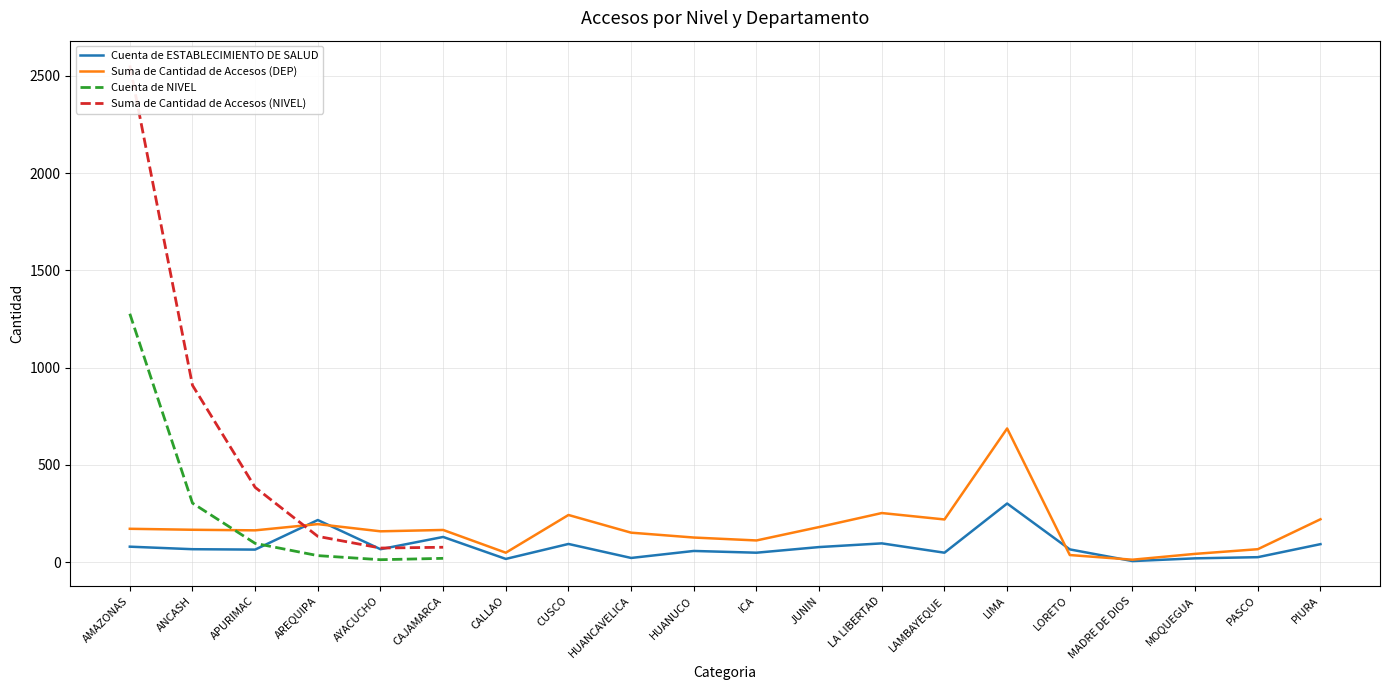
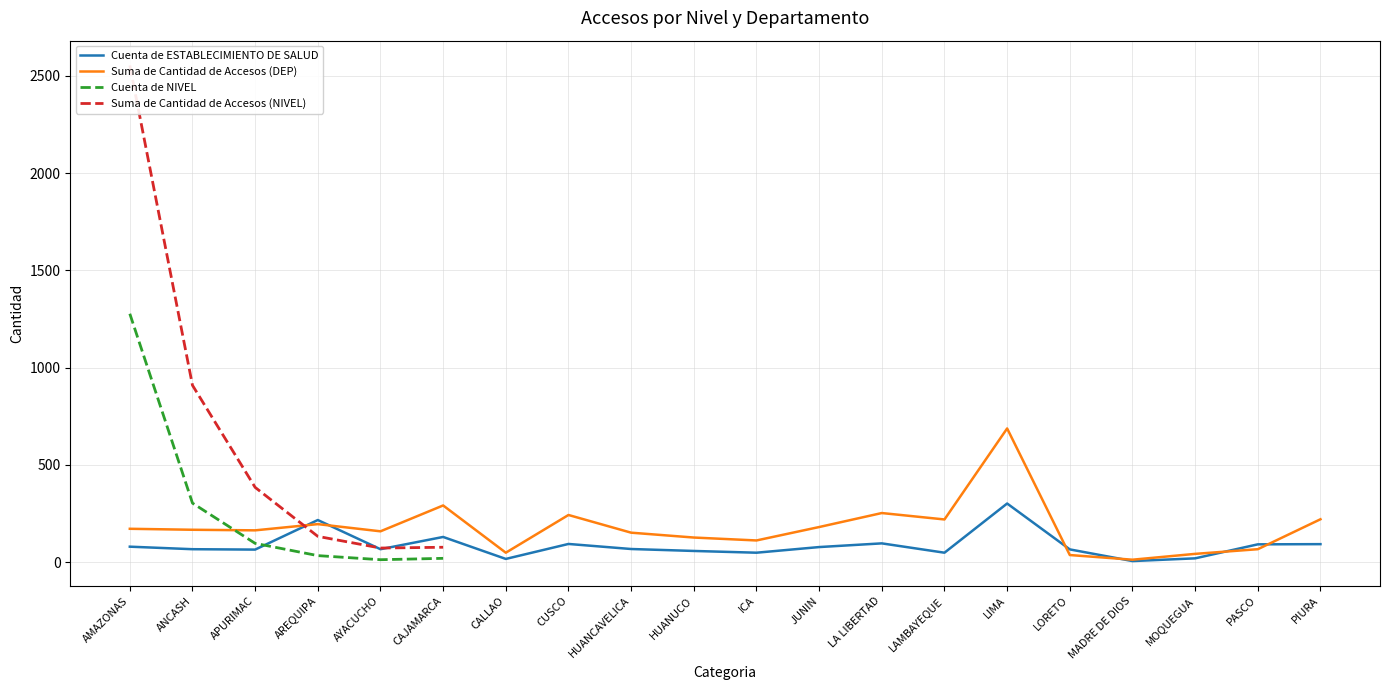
  {
    "Cuenta de ESTABLECIMIENTO DE SALUD": {
      "AMAZONAS": 80,
      "ANCASH": 70,
      "APURIMAC": 60,
      "AREQUIPA": 220,
      "CAJAMARCA": 130,
      "CALLAO": 20,
      "CUSCO": 90,
-     "HUANCAVELICA": 20,
+     "HUANCAVELICA": 70,
      "HUANUCO": 60,
      "ICA": 50,
      "JUNIN": 80,
      "LA LIBERTAD": 100,
      "LAMBAYEQUE": 50,
      "LIMA": 300,
      "LORETO": 70,
      "MOQUEGUA": 20,
-     "PASCO": 30,
+     "PASCO": 90,
      "PIURA": 90
    },
    "Suma de Cantidad de Accesos (DEP)": {
      "AMAZONAS": 170,
      "ANCASH": 170,
      "APURIMAC": 160,
      "AREQUIPA": 200,
      "AYACUCHO": 160,
-     "CAJAMARCA": 170,
+     "CAJAMARCA": 290,
      "CALLAO": 50,
      "CUSCO": 240,
      "HUANCAVELICA": 150,
      "HUANUCO": 130,
      "ICA": 110,
      "JUNIN": 180,
      "LA LIBERTAD": 250,
      "LAMBAYEQUE": 220,
      "LIMA": 690,
      "LORETO": 40,
      "MOQUEGUA": 40,
      "PASCO": 70,
      "PIURA": 220
    },
    "Cuenta de NIVEL": {
      "AMAZONAS": 1280,
      "ANCASH": 300,
      "APURIMAC": 100,
      "AREQUIPA": 30,
      "AYACUCHO": 10,
      "CAJAMARCA": 20
    },
    "Suma de Cantidad de Accesos (NIVEL)": {
      "ANCASH": 910,
      "APURIMAC": 380,
      "AREQUIPA": 130,
      "CAJAMARCA": 80
    }
  }
